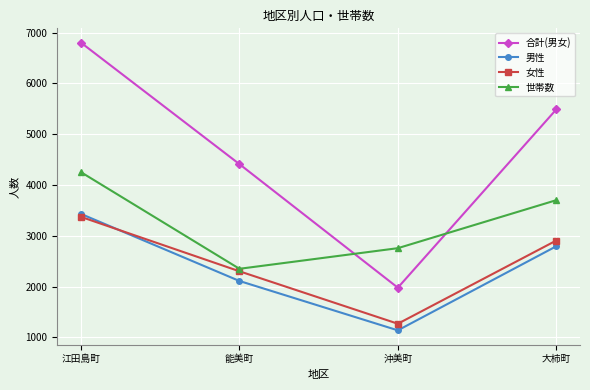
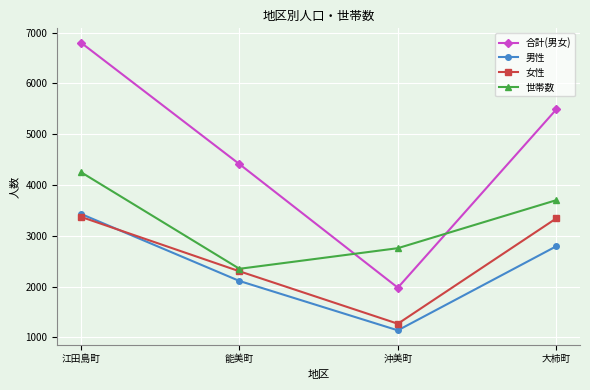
  {
    "合計(男女)": {
      "江田島町": 6800,
      "能美町": 4400,
      "沖美町": 2000,
      "大柿町": 5500
    },
    "男性": {
      "江田島町": 3400,
      "能美町": 2100,
      "沖美町": 1100,
      "大柿町": 2800
    },
    "女性": {
      "江田島町": 3400,
      "沖美町": 1300,
-     "大柿町": 2900
+     "大柿町": 3300
    },
    "世帯数": {
      "江田島町": 4300,
      "沖美町": 2800,
      "大柿町": 3700
    }
  }
